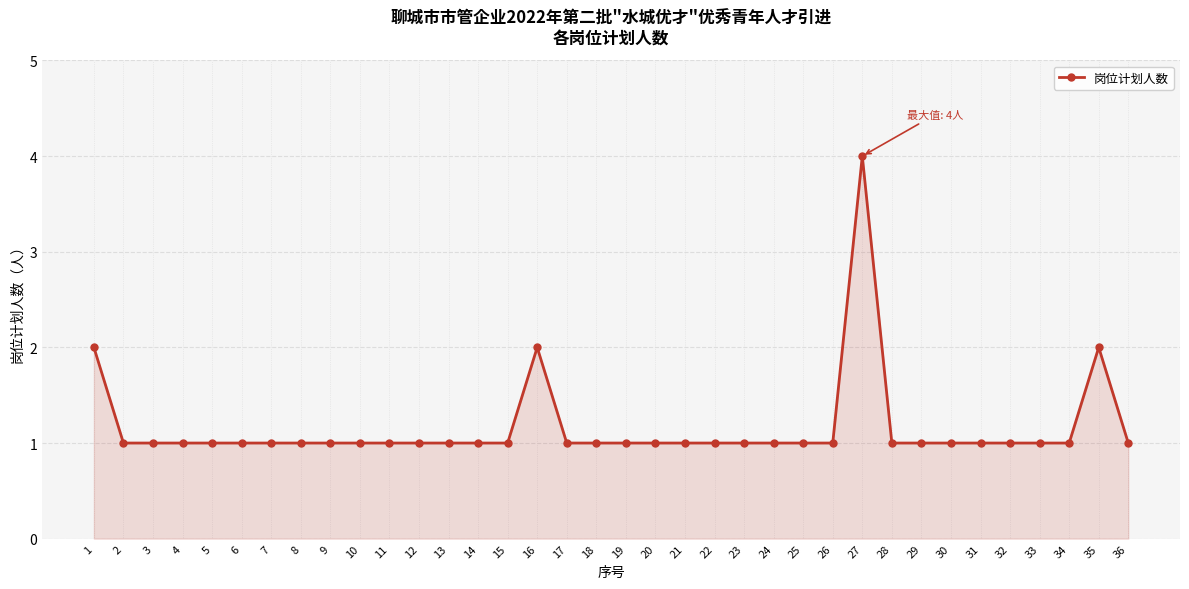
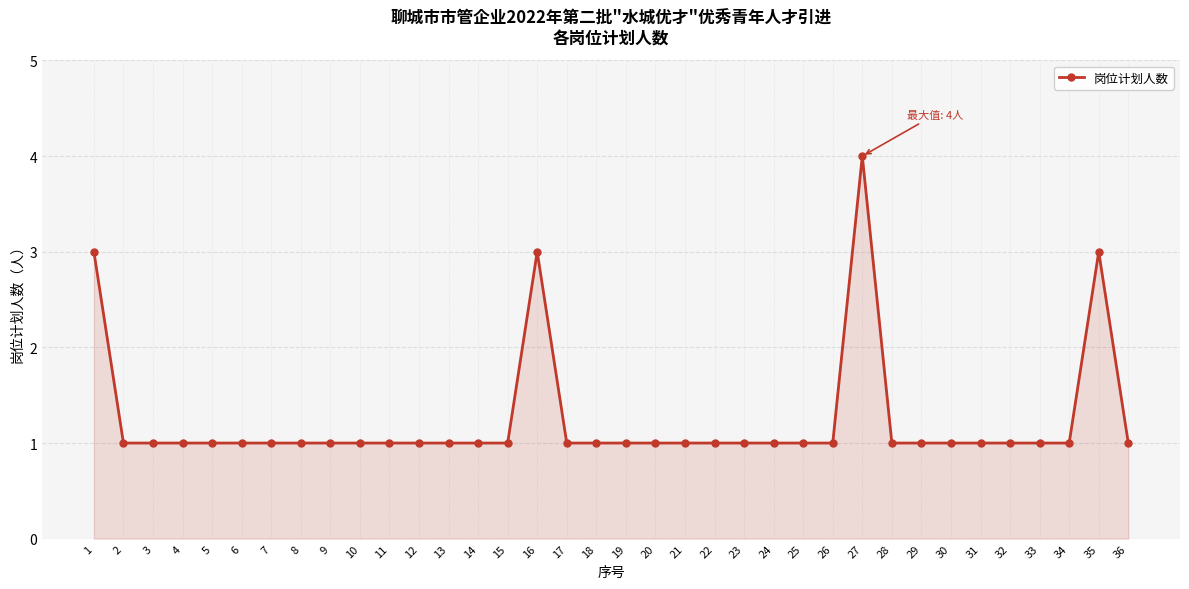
  {
-   "1": 2,
+   "1": 3,
    "2": 1,
    "3": 1,
    "4": 1,
    "5": 1,
    "6": 1,
    "7": 1,
    "8": 1,
    "9": 1,
    "10": 1,
    "11": 1,
    "12": 1,
    "13": 1,
    "14": 1,
    "15": 1,
-   "16": 2,
+   "16": 3,
    "17": 1,
    "18": 1,
    "19": 1,
    "20": 1,
    "21": 1,
    "22": 1,
    "23": 1,
    "24": 1,
    "25": 1,
    "26": 1,
    "28": 1,
    "29": 1,
    "30": 1,
    "31": 1,
    "32": 1,
    "33": 1,
    "34": 1,
-   "35": 2,
+   "35": 3,
    "36": 1
  }
